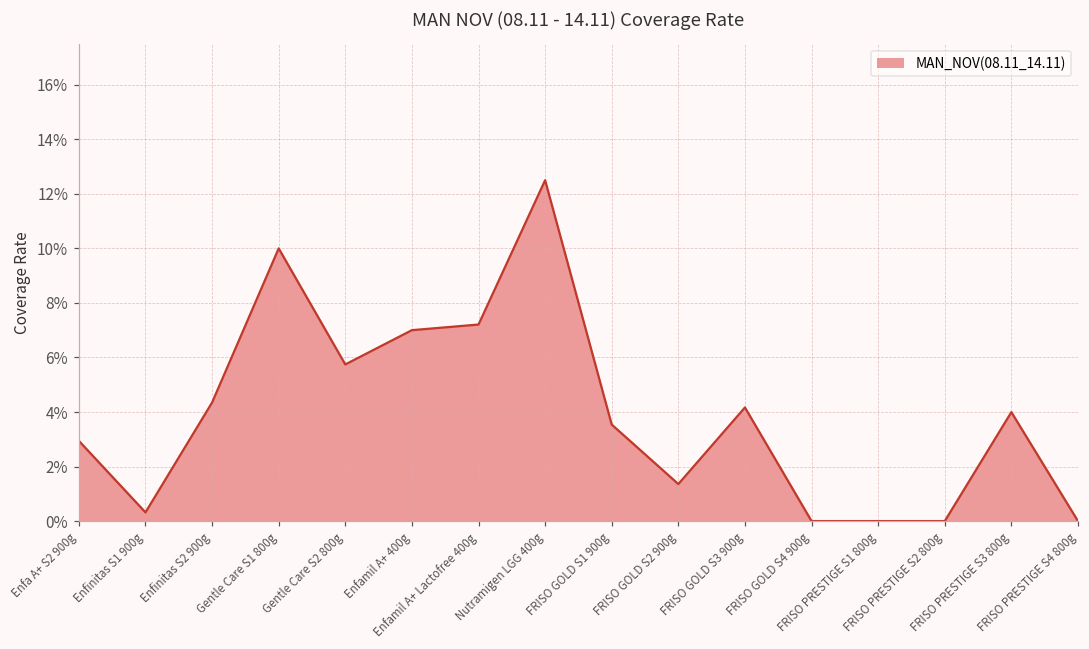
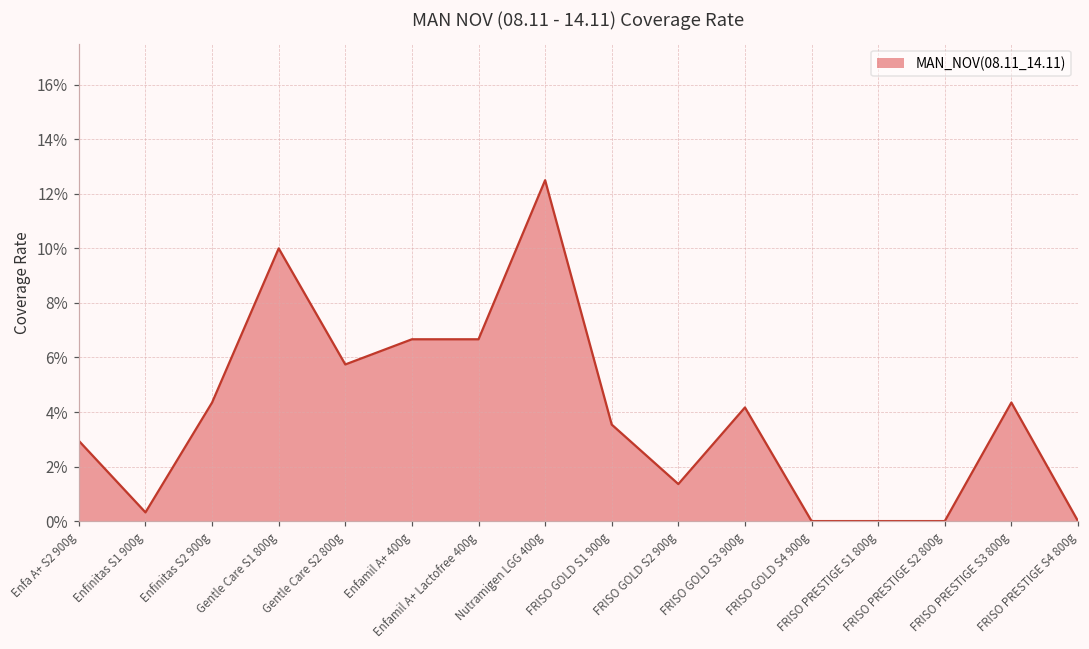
  {
    "Enfa A+ S2 900g": "2.9%",
    "Enfinitas S1 900g": "0.3%",
    "Enfinitas S2 900g": "4.3%",
    "Gentle Care S1 800g": "10.0%",
    "Gentle Care S2 800g": "5.7%",
-   "Enfamil A+ 400g": "7.0%",
-   "Enfamil A+ Lactofree 400g": "7.2%",
+   "Enfamil A+ 400g": "6.7%",
+   "Enfamil A+ Lactofree 400g": "6.7%",
    "Nutramigen LGG 400g": "12.5%",
    "FRISO GOLD S1 900g": "3.5%",
    "FRISO GOLD S2 900g": "1.4%",
    "FRISO GOLD S3 900g": "4.2%",
    "FRISO GOLD S4 900g": "0.0%",
    "FRISO PRESTIGE S1 800g": "0.0%",
    "FRISO PRESTIGE S2 800g": "0.0%",
-   "FRISO PRESTIGE S3 800g": "4.0%",
+   "FRISO PRESTIGE S3 800g": "4.3%",
    "FRISO PRESTIGE S4 800g": "0.0%"
  }
